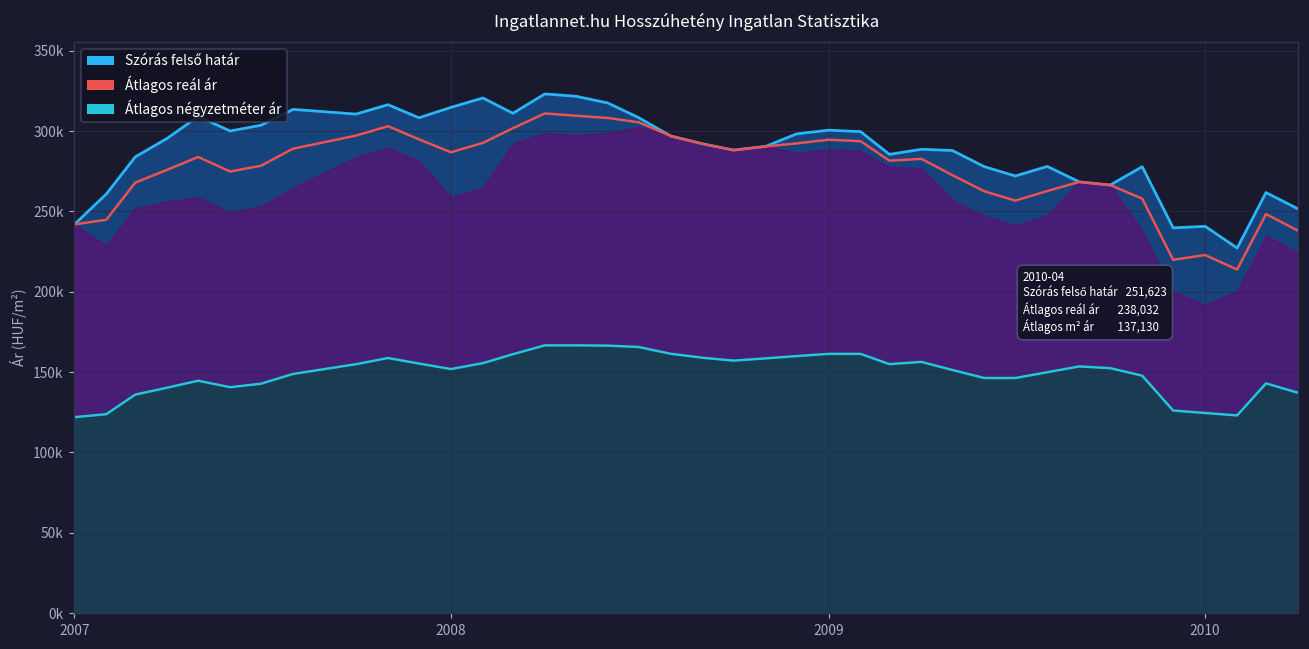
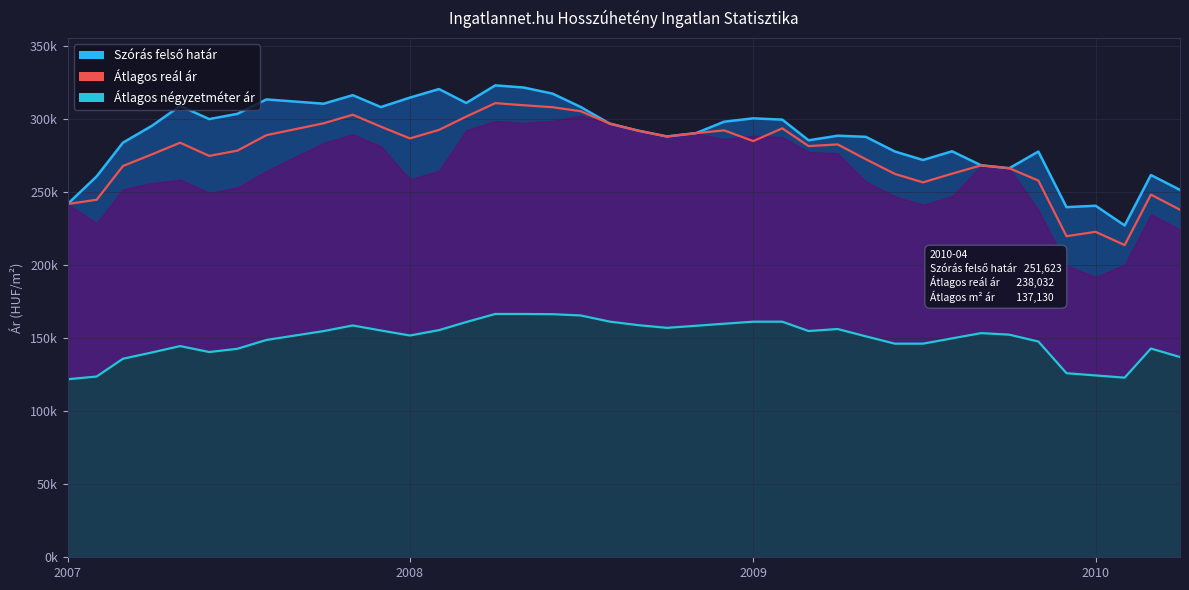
  {
    "Átlagos reál ár": {
      "2008": 287000,
-     "2009": 295000,
+     "2009": 285000,
      "2010": 223000
    }
  }
